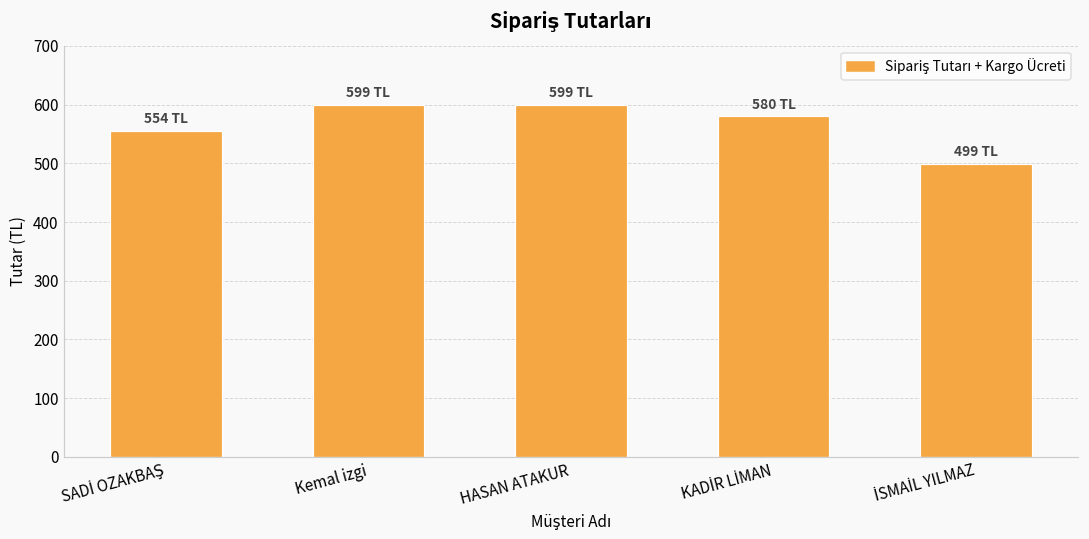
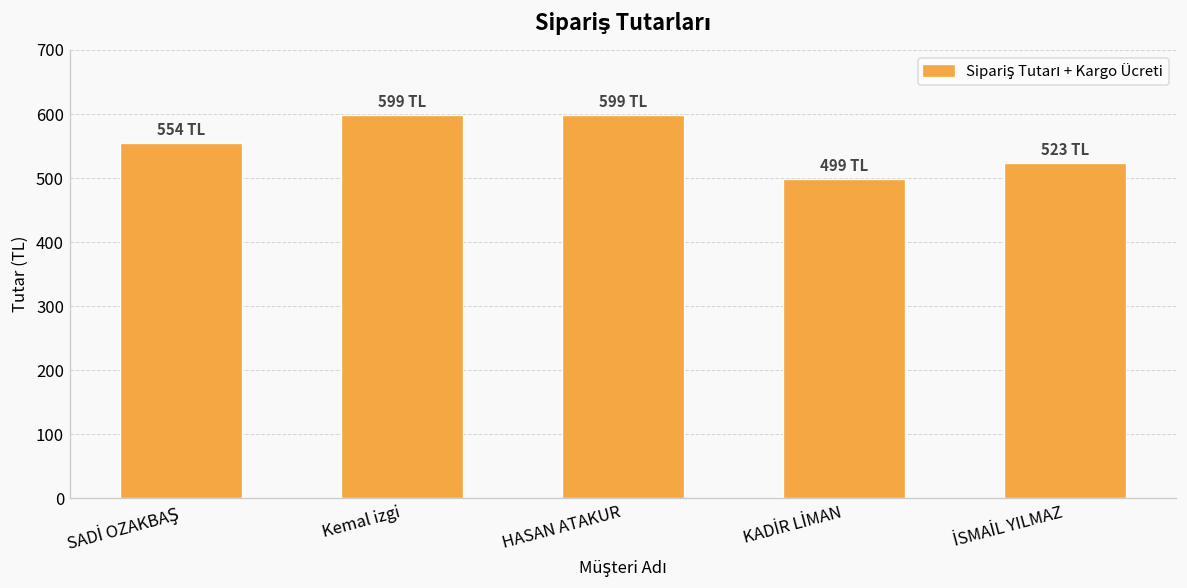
  {
    "Kemal izgi": 599,
    "HASAN ATAKUR": 599,
-   "KADİR LİMAN": 580,
-   "İSMAİL YILMAZ": 499
+   "KADİR LİMAN": 499,
+   "İSMAİL YILMAZ": 523
  }
